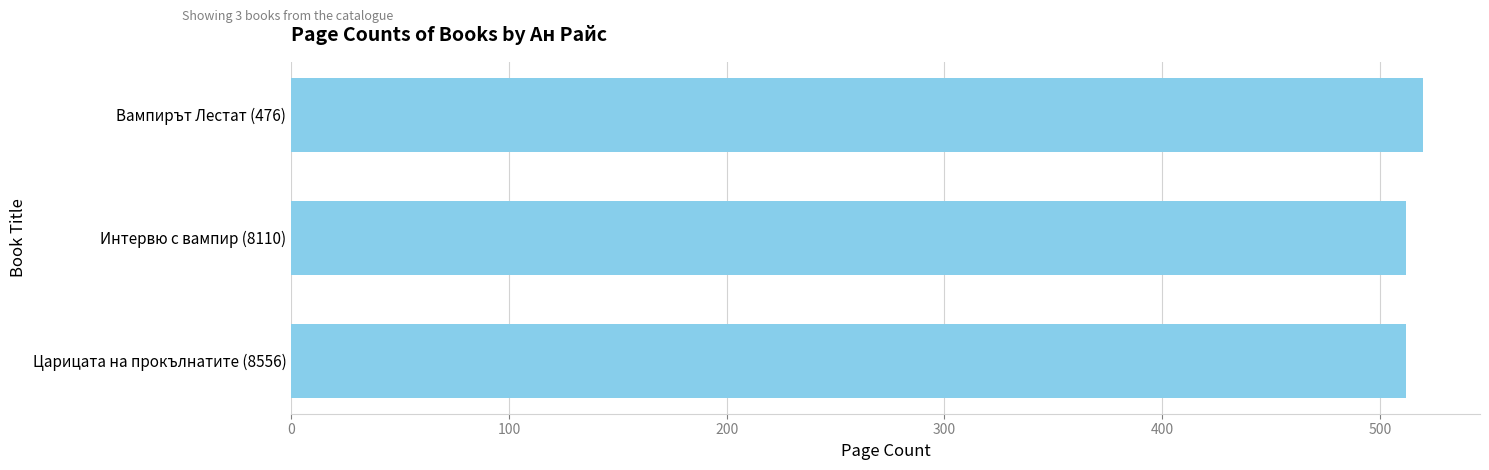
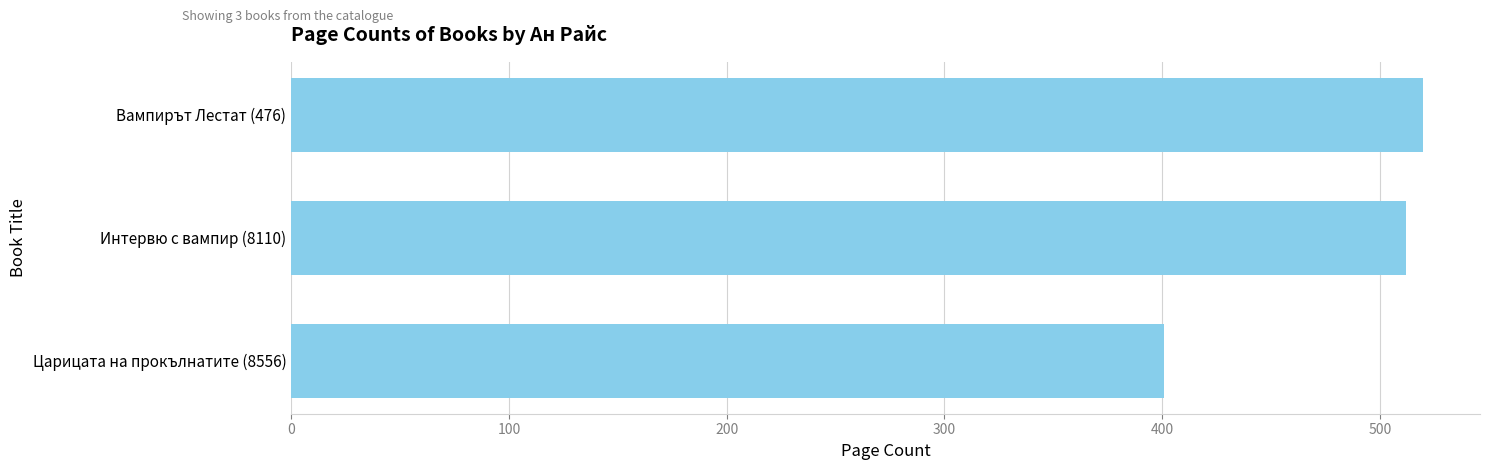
  {
    "Вампирът Лестат (476)": 520,
    "Интервю с вампир (8110)": 512,
-   "Царицата на прокълнатите (8556)": 512
+   "Царицата на прокълнатите (8556)": 401
  }
